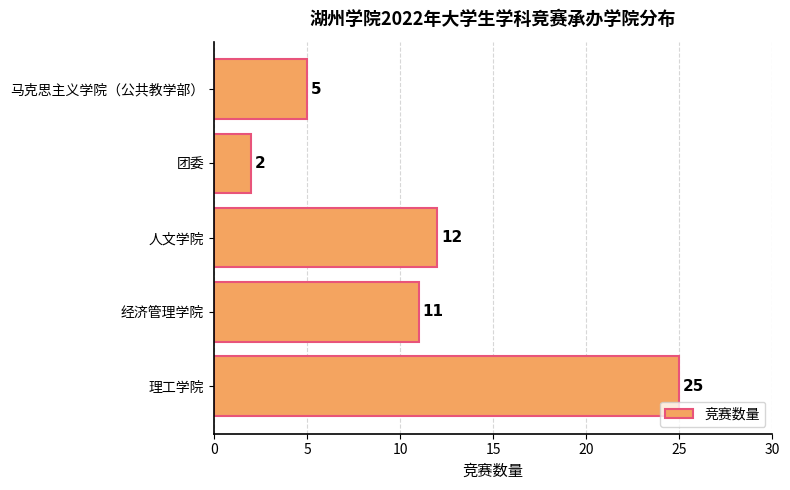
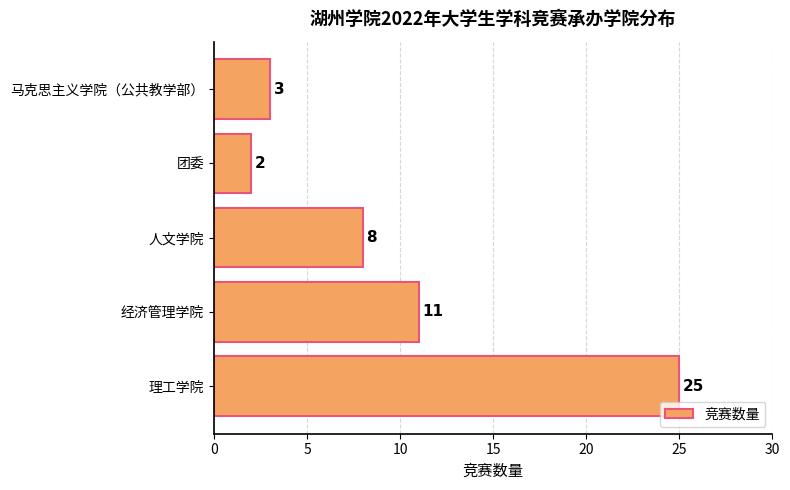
  {
-   "马克思主义学院（公共教学部）": 5,
+   "马克思主义学院（公共教学部）": 3,
    "团委": 2,
-   "人文学院": 12,
+   "人文学院": 8,
    "经济管理学院": 11,
    "理工学院": 25
  }
